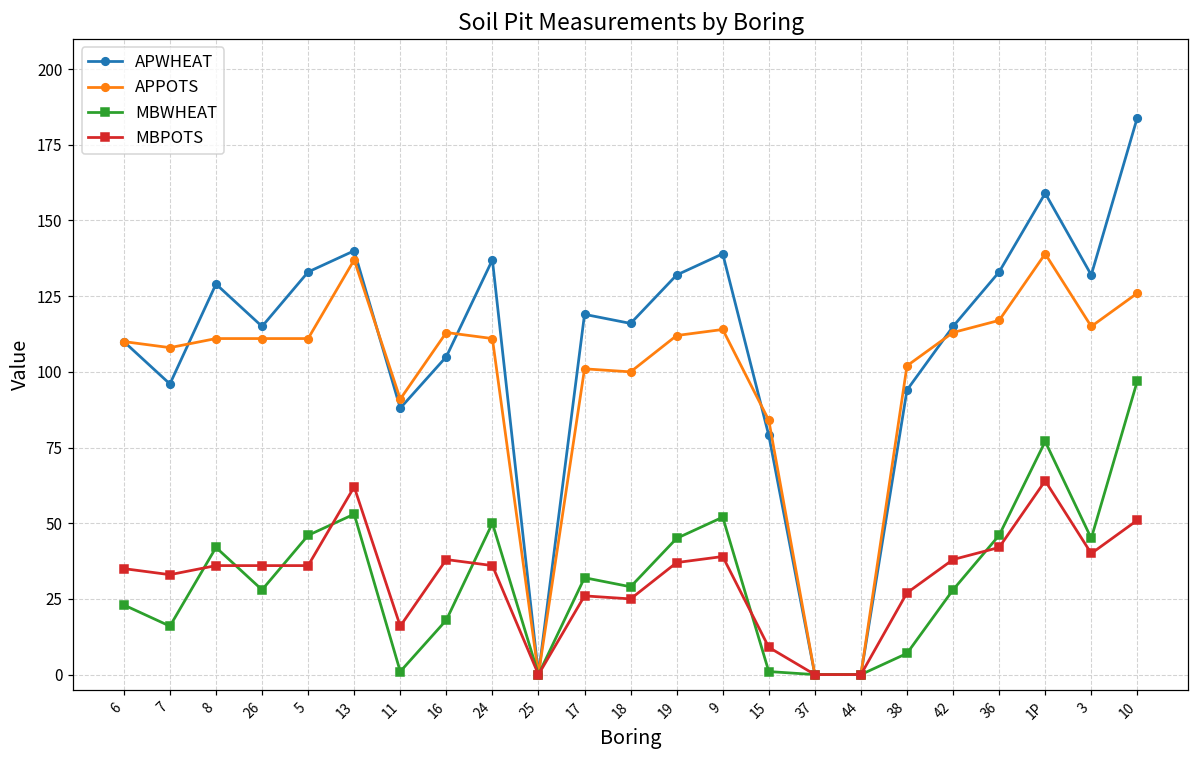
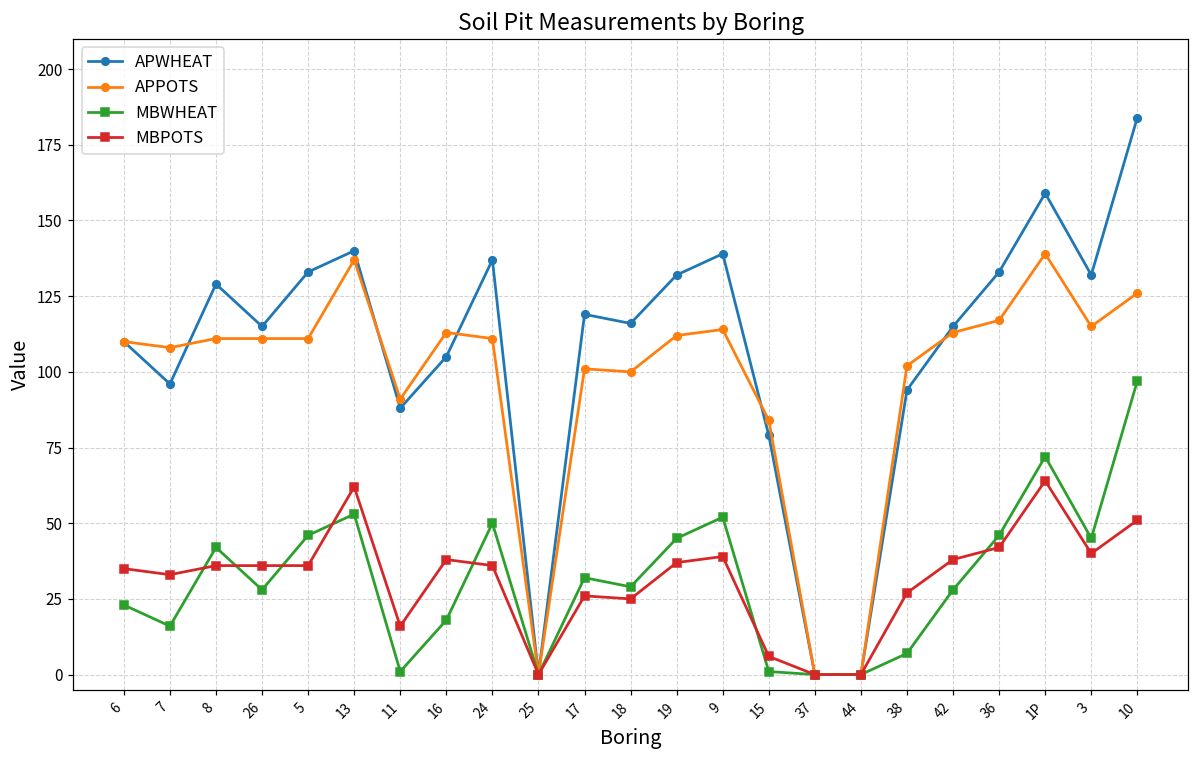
  {
    "APWHEAT": {
      "7": 96,
      "8": 129,
      "26": 115,
      "5": 133,
      "13": 140,
      "11": 88,
      "16": 105,
      "24": 137,
      "17": 119,
      "18": 116,
      "19": 132,
      "9": 139,
      "15": 79,
      "38": 94,
      "42": 115,
      "36": 133,
      "1P": 159,
      "3": 132,
      "10": 184
    },
    "APPOTS": {
      "7": 108,
      "8": 111,
      "26": 111,
      "5": 111,
      "13": 137,
      "11": 91,
      "16": 113,
      "24": 111,
      "17": 101,
      "18": 100,
      "19": 112,
      "9": 114,
      "15": 84,
      "38": 102,
      "42": 113,
      "36": 117,
      "1P": 139,
      "3": 115,
      "10": 126
    },
    "MBWHEAT": {
      "6": 23,
      "7": 16,
      "8": 42,
      "26": 28,
      "5": 46,
      "13": 53,
      "11": 1,
      "16": 18,
      "24": 50,
      "17": 32,
      "18": 29,
      "19": 45,
      "9": 52,
      "15": 1,
      "38": 7,
      "42": 28,
      "36": 46,
-     "1P": 77,
+     "1P": 72,
      "3": 45,
      "10": 97
    },
    "MBPOTS": {
      "6": 35,
      "7": 33,
      "8": 36,
      "26": 36,
      "5": 36,
      "13": 62,
      "11": 16,
      "16": 38,
      "24": 36,
      "17": 26,
      "18": 25,
      "19": 37,
      "9": 39,
-     "15": 9,
+     "15": 6,
      "38": 27,
      "42": 38,
      "36": 42,
      "1P": 64,
      "3": 40,
      "10": 51
    }
  }
